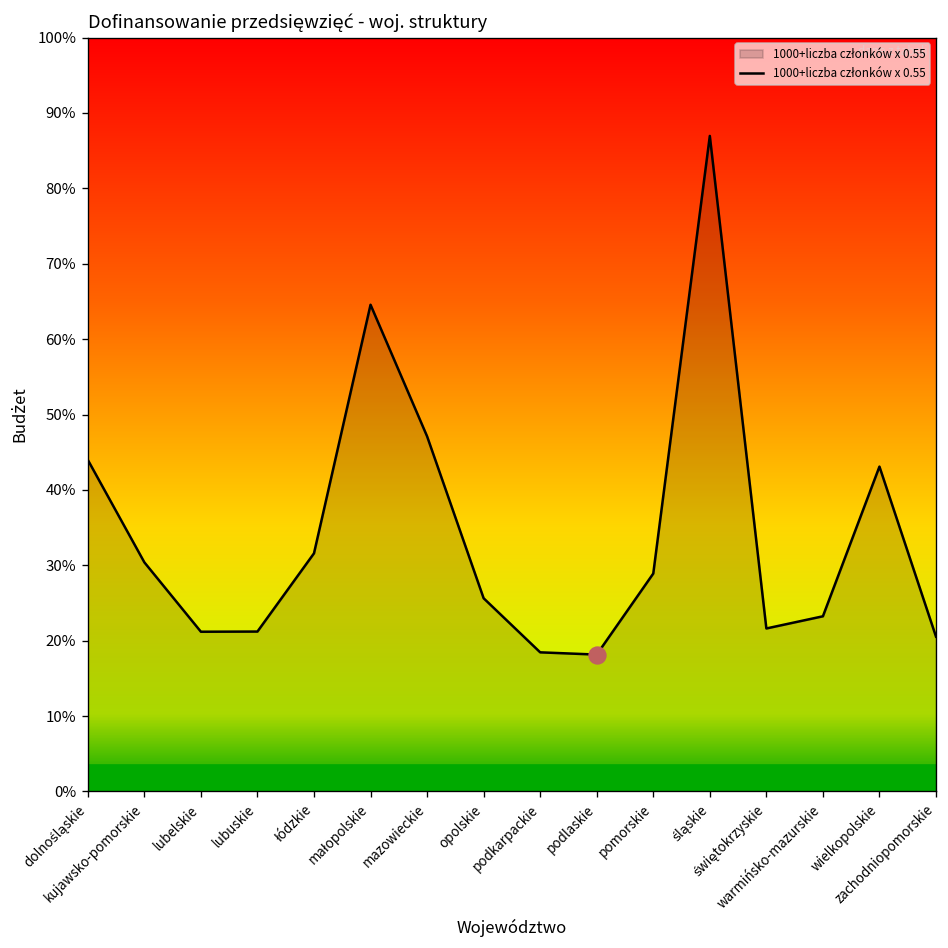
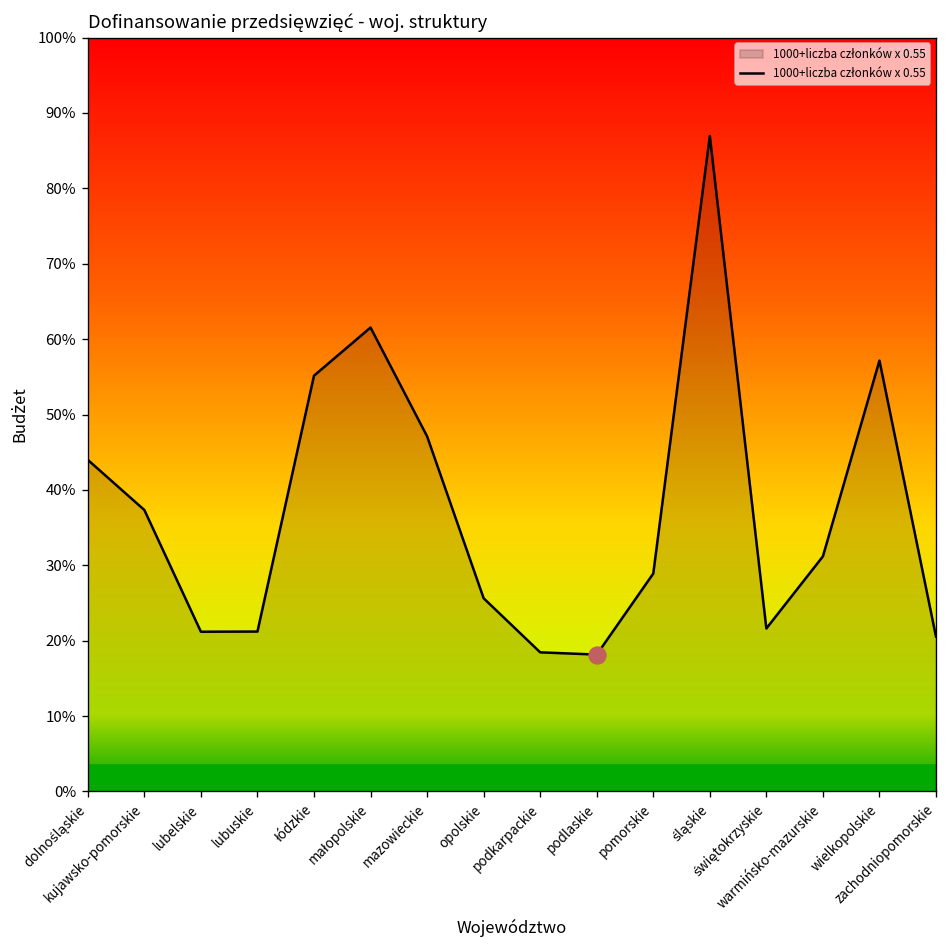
  {
    "1000+liczba członków x 0.55": {
      "dolnośląskie": "44%",
-     "kujawsko-pomorskie": "30%",
+     "kujawsko-pomorskie": "37%",
      "lubelskie": "21%",
      "lubuskie": "21%",
-     "łódzkie": "32%",
-     "małopolskie": "65%",
+     "łódzkie": "55%",
+     "małopolskie": "62%",
      "mazowieckie": "47%",
      "opolskie": "26%",
      "podkarpackie": "18%",
      "pomorskie": "29%",
      "śląskie": "87%",
      "świętokrzyskie": "22%",
-     "warmińsko-mazurskie": "23%",
-     "wielkopolskie": "43%",
+     "warmińsko-mazurskie": "31%",
+     "wielkopolskie": "57%",
      "zachodniopomorskie": "21%"
    }
  }
